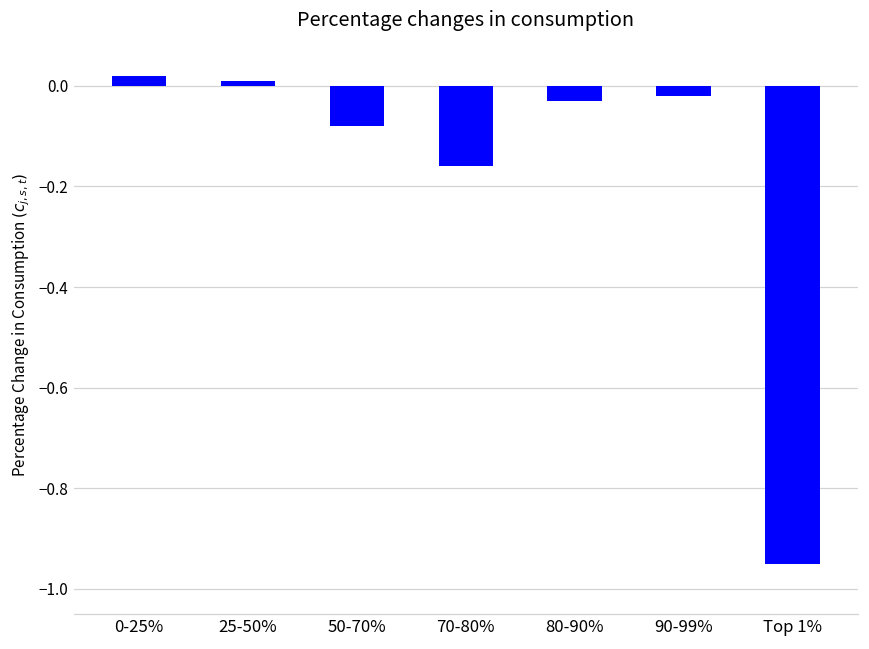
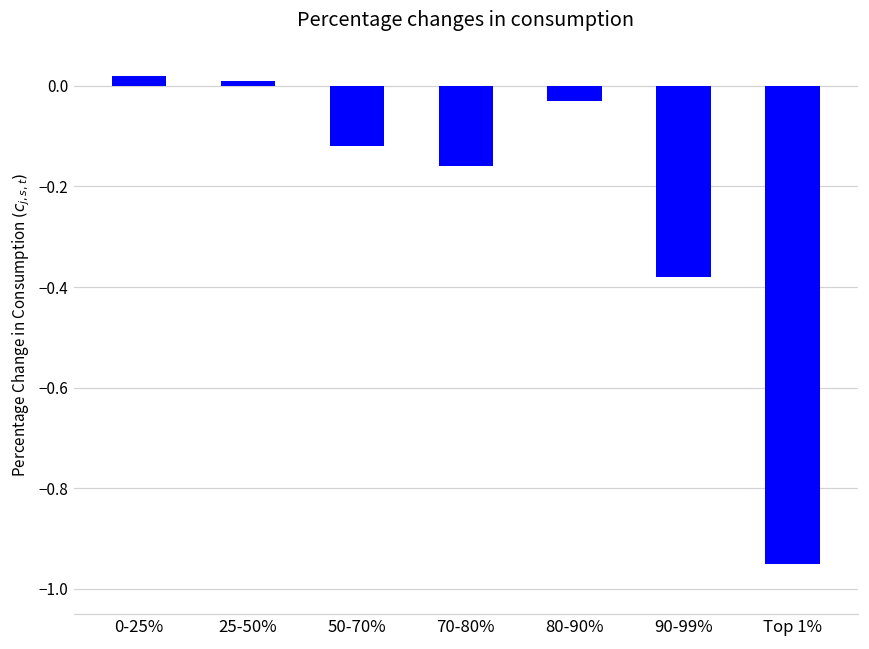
  {
    "0-25%": 0.02,
    "25-50%": 0.01,
-   "50-70%": -0.08,
+   "50-70%": -0.12,
    "70-80%": -0.16,
    "80-90%": -0.03,
-   "90-99%": -0.02,
+   "90-99%": -0.38,
    "Top 1%": -0.95
  }
